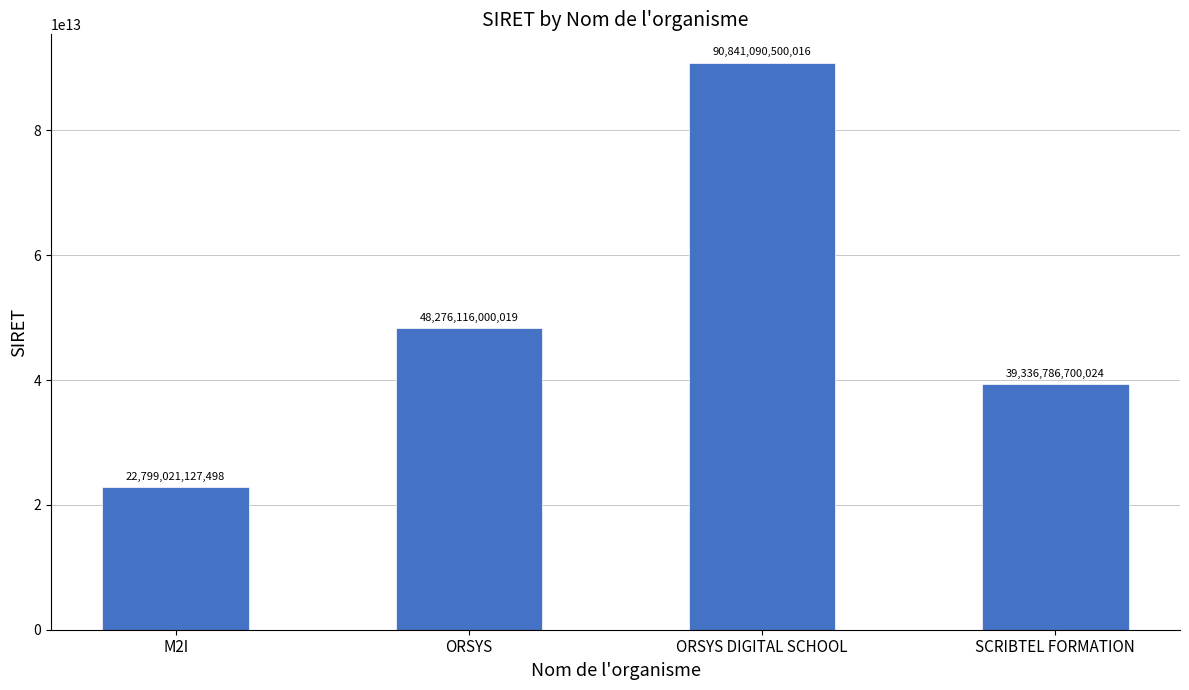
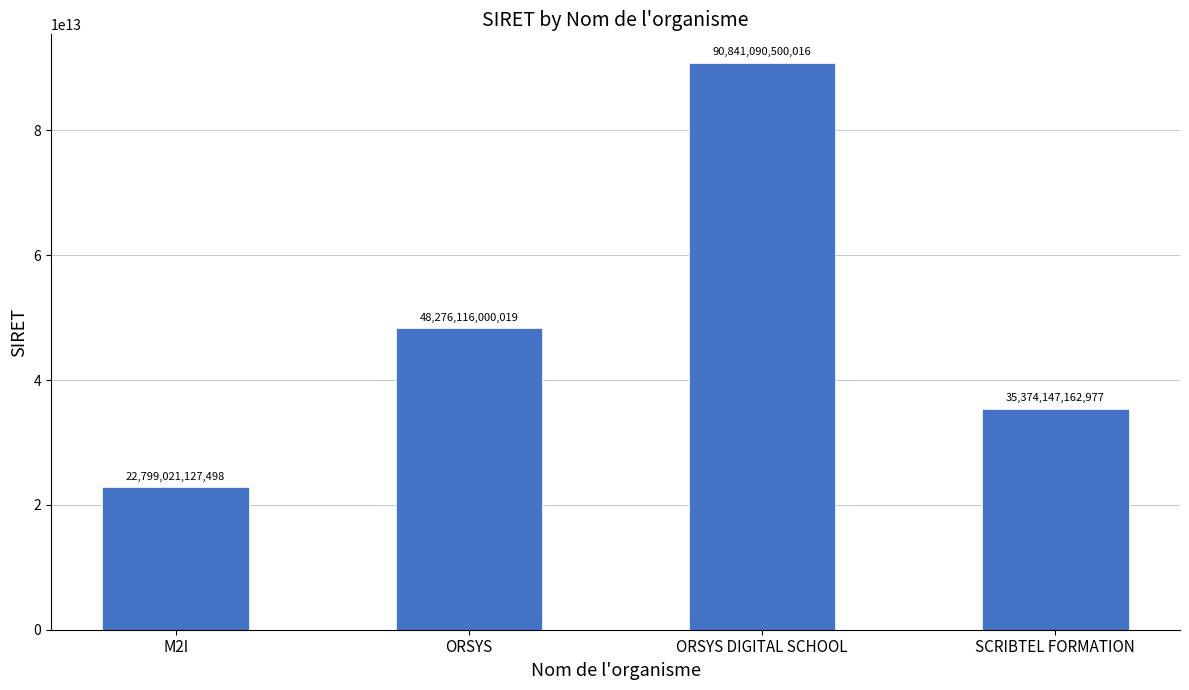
  {
    "M2I": "22,799,021,127,498",
    "ORSYS": "48,276,116,000,019",
    "ORSYS DIGITAL SCHOOL": "90,841,090,500,016",
-   "SCRIBTEL FORMATION": "39,336,786,700,024"
+   "SCRIBTEL FORMATION": "35,374,147,162,977"
  }
